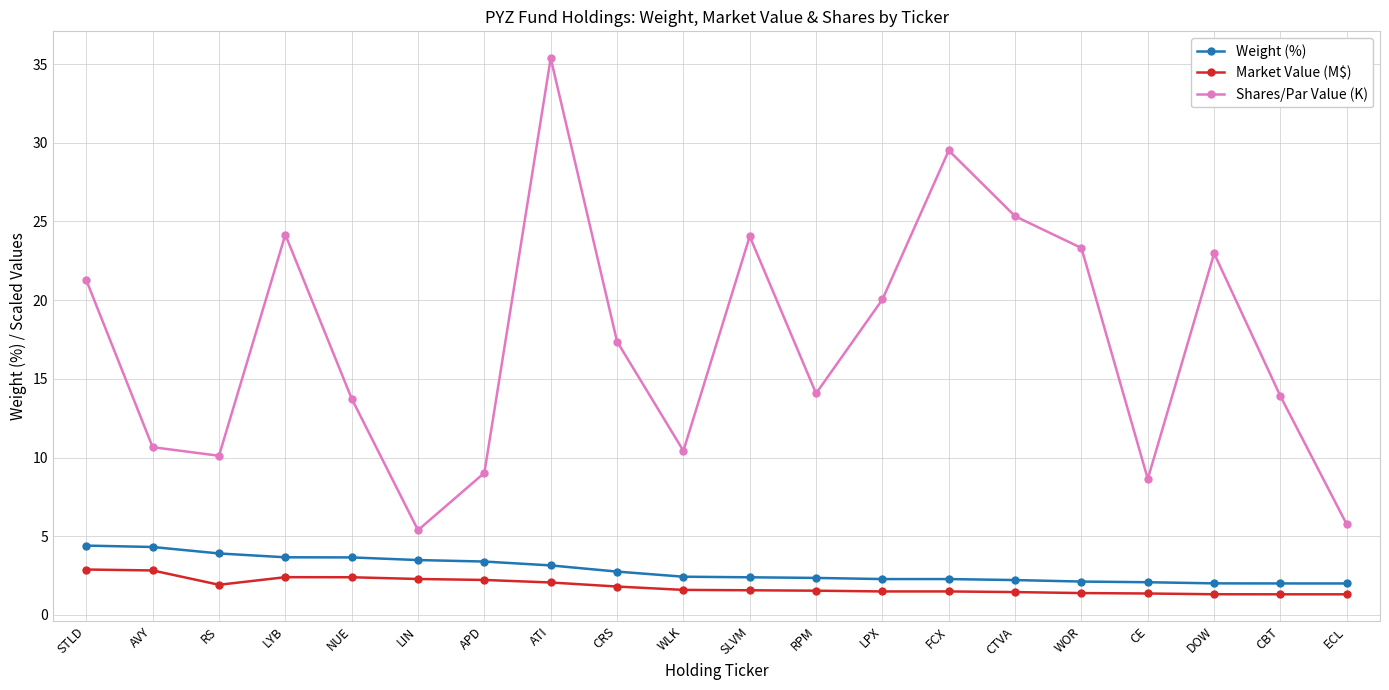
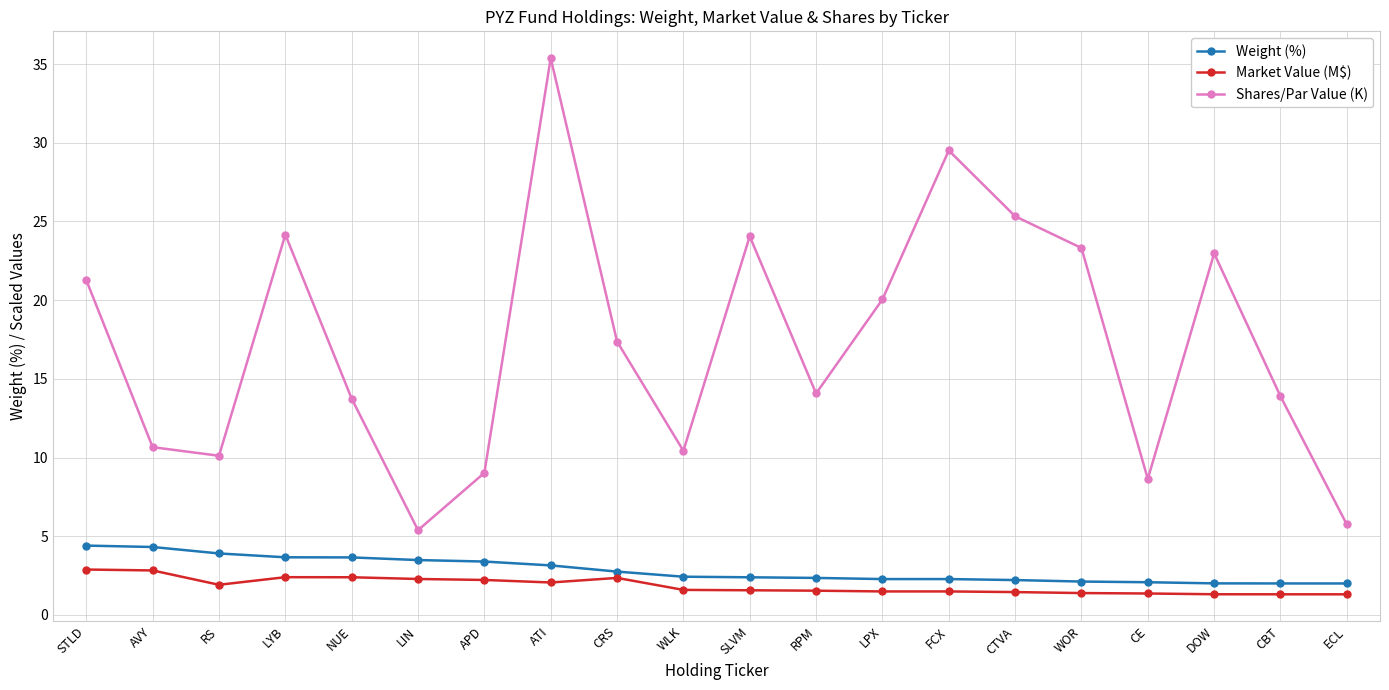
  {
    "Weight (%)": {
      "STLD": 4.4,
      "AVY": 4.3,
      "RS": 3.9,
      "LYB": 3.7,
      "NUE": 3.7,
      "LIN": 3.5,
      "APD": 3.4,
      "ATI": 3.1,
      "CRS": 2.8,
      "WLK": 2.4,
      "SLVM": 2.4,
      "RPM": 2.3,
      "LPX": 2.3,
      "FCX": 2.3,
      "CTVA": 2.2,
      "WOR": 2.1,
      "CE": 2.1,
      "DOW": 2.0,
      "CBT": 2.0,
      "ECL": 2.0
    },
    "Market Value (M$)": {
      "STLD": 2.9,
      "AVY": 2.8,
      "RS": 1.9,
      "LYB": 2.4,
      "NUE": 2.4,
      "LIN": 2.3,
      "APD": 2.2,
      "ATI": 2.1,
-     "CRS": 1.8,
+     "CRS": 2.3,
      "WLK": 1.6,
      "SLVM": 1.6,
      "RPM": 1.5,
      "LPX": 1.5,
      "FCX": 1.5,
      "CTVA": 1.4,
      "WOR": 1.4,
      "CE": 1.4,
      "DOW": 1.3,
      "CBT": 1.3,
      "ECL": 1.3
    },
    "Shares/Par Value (K)": {
      "STLD": 21.3,
      "AVY": 10.7,
      "RS": 10.1,
      "LYB": 24.2,
      "NUE": 13.7,
      "LIN": 5.4,
      "APD": 9.0,
      "ATI": 35.4,
      "CRS": 17.4,
      "WLK": 10.4,
      "SLVM": 24.1,
      "RPM": 14.1,
      "LPX": 20.0,
      "FCX": 29.5,
      "CTVA": 25.3,
      "WOR": 23.3,
      "CE": 8.6,
      "DOW": 23.0,
      "CBT": 13.9,
      "ECL": 5.7
    }
  }
